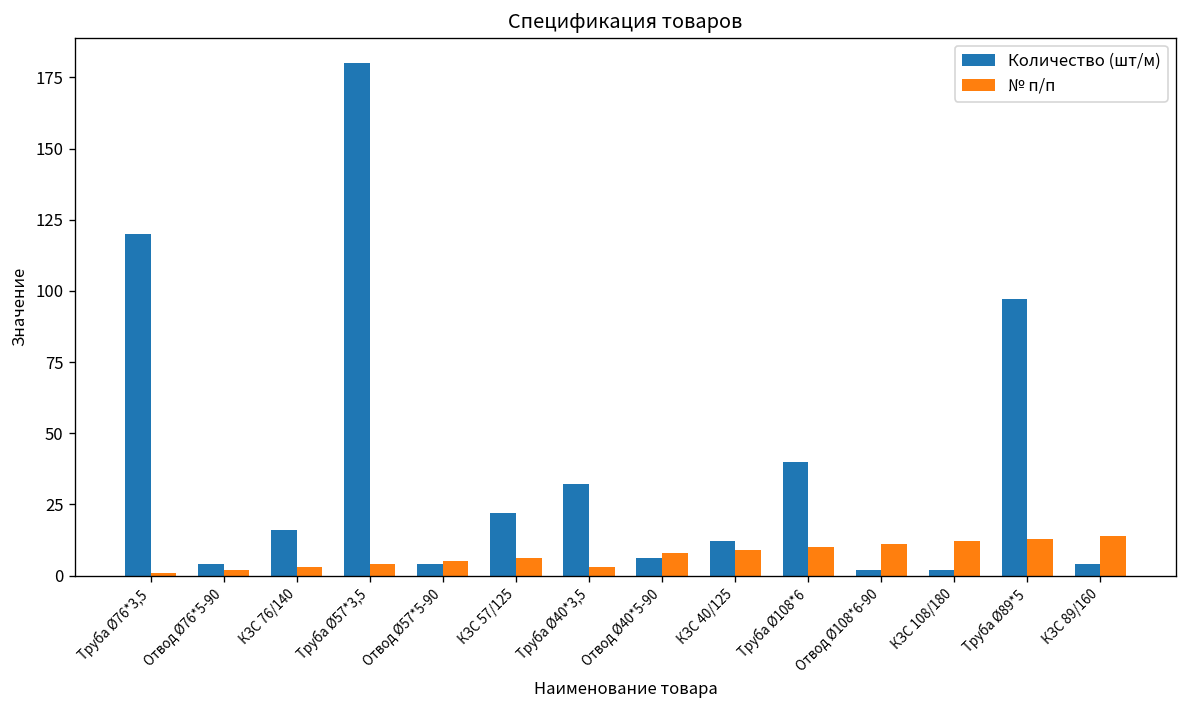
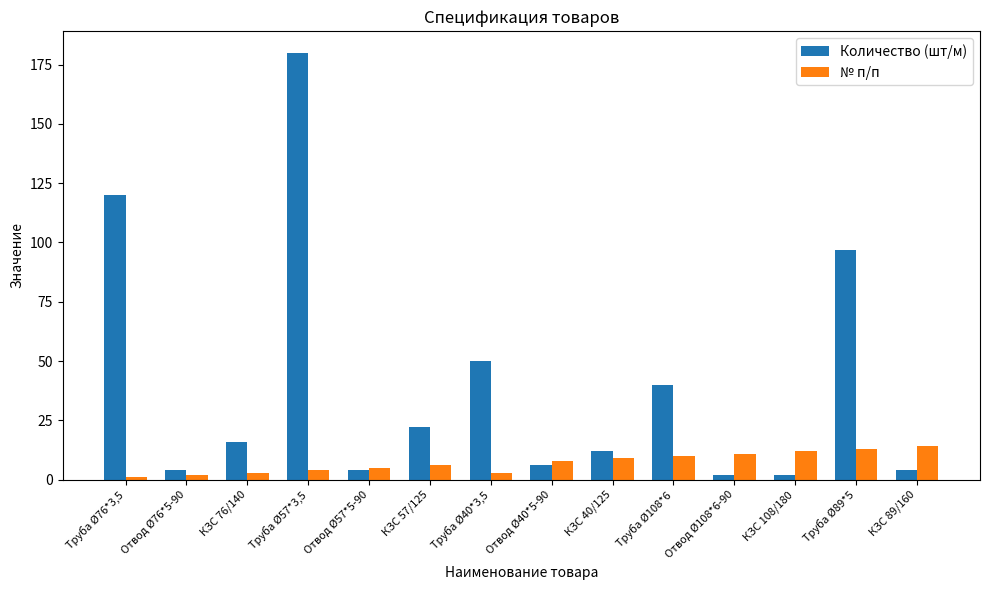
  {
    "Количество (шт/м)": {
      "Труба Ø76*3,5": 120,
      "Отвод Ø76*5-90": 4,
      "КЗС 76/140": 16,
      "Труба Ø57*3,5": 180,
      "Отвод Ø57*5-90": 4,
      "КЗС 57/125": 22,
-     "Труба Ø40*3,5": 32,
+     "Труба Ø40*3,5": 50,
      "Отвод Ø40*5-90": 6,
      "КЗС 40/125": 12,
      "Труба Ø108*6": 40,
      "Отвод Ø108*6-90": 2,
      "КЗС 108/180": 2,
      "Труба Ø89*5": 97,
      "КЗС 89/160": 4
    },
    "№ п/п": {
      "Отвод Ø76*5-90": 2,
      "КЗС 76/140": 3,
      "Труба Ø57*3,5": 4,
      "Отвод Ø57*5-90": 5,
      "КЗС 57/125": 6,
      "Труба Ø40*3,5": 3,
      "Отвод Ø40*5-90": 8,
      "КЗС 40/125": 9,
      "Труба Ø108*6": 10,
      "Отвод Ø108*6-90": 11,
      "КЗС 108/180": 12,
      "Труба Ø89*5": 13,
      "КЗС 89/160": 14
    }
  }
